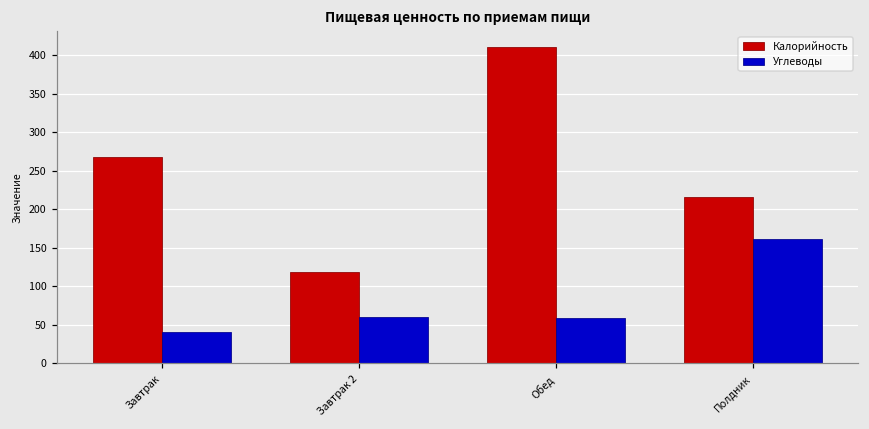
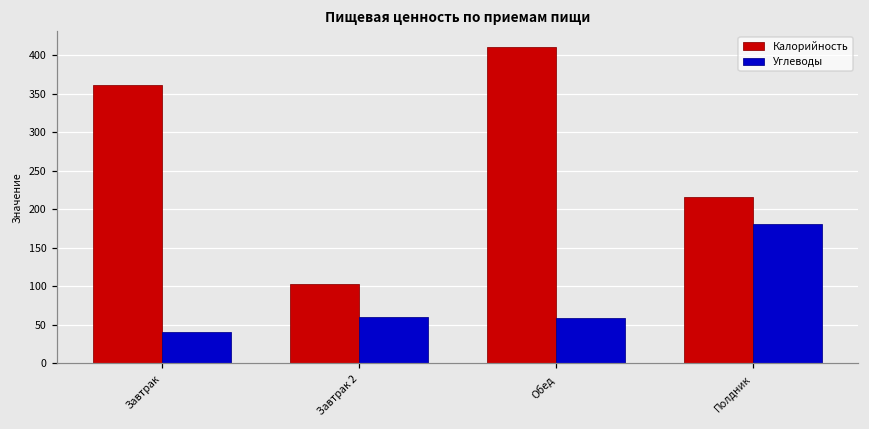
  {
    "Калорийность": {
-     "Завтрак": 270,
-     "Завтрак 2": 120,
+     "Завтрак": 360,
+     "Завтрак 2": 100,
      "Обед": 410,
      "Полдник": 220
    },
    "Углеводы": {
      "Завтрак": 40,
      "Завтрак 2": 60,
      "Обед": 60,
-     "Полдник": 160
+     "Полдник": 180
    }
  }
